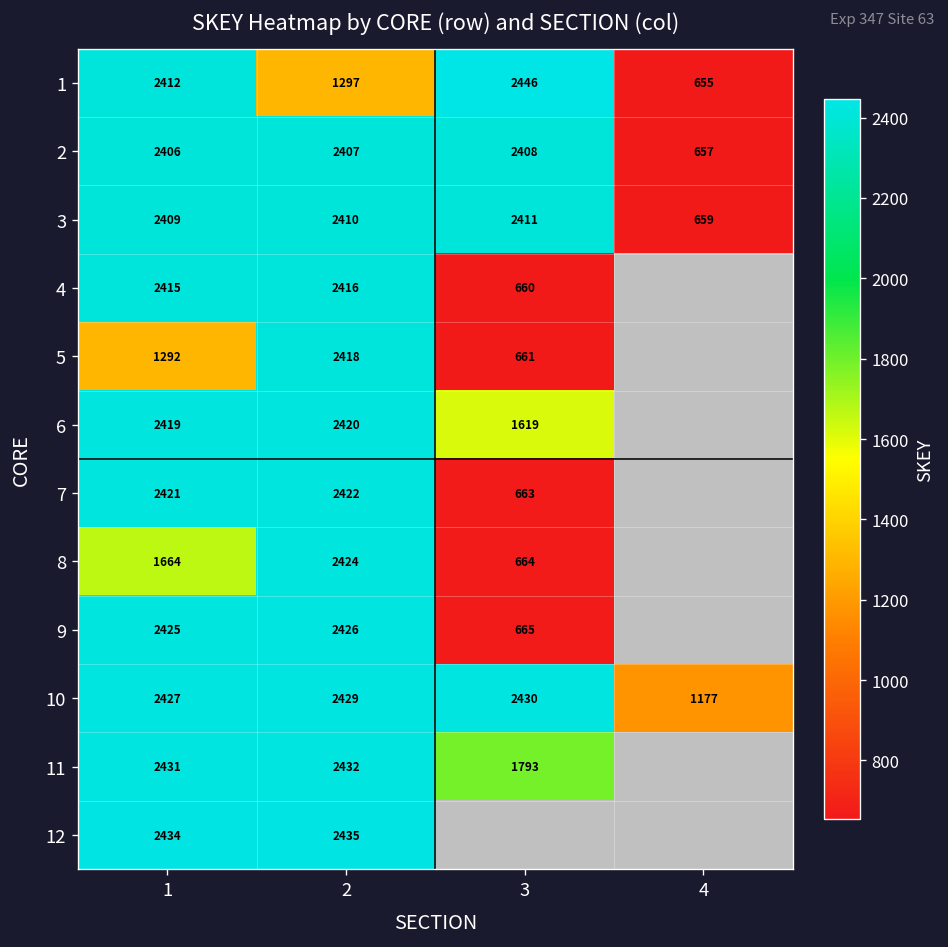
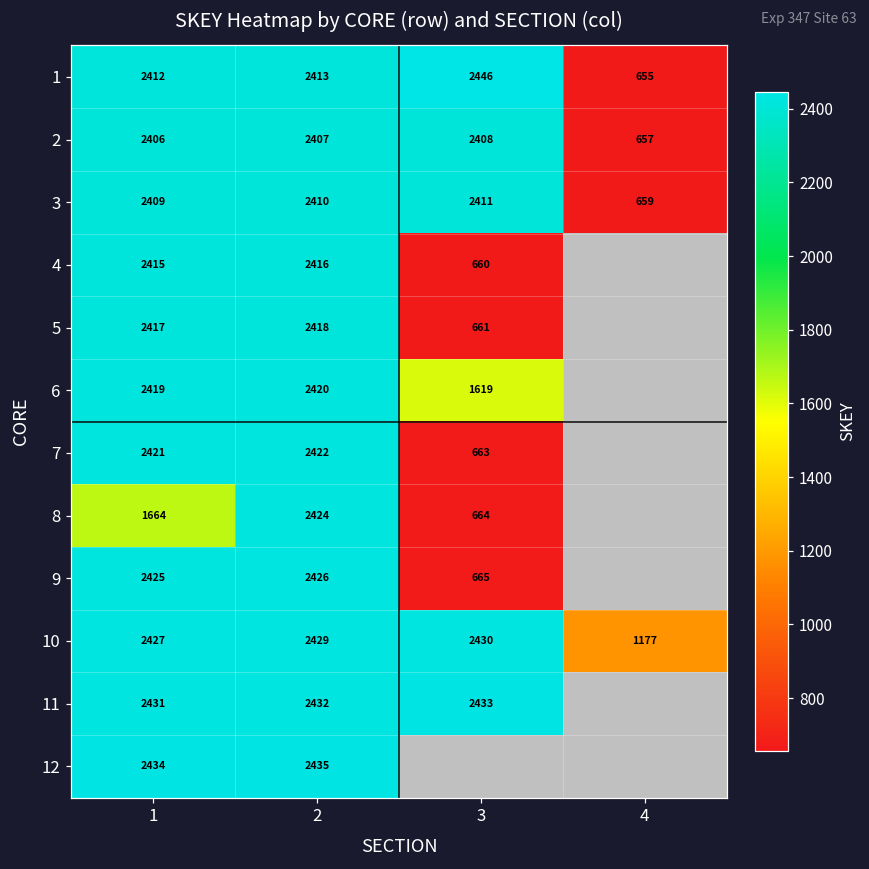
  {
    "1": {
      "1": 2412,
-     "2": 1297,
+     "2": 2413,
      "3": 2446,
      "4": 655
    },
    "2": {
      "1": 2406,
      "2": 2407,
      "3": 2408,
      "4": 657
    },
    "3": {
      "1": 2409,
      "2": 2410,
      "3": 2411,
      "4": 659
    },
    "4": {
      "1": 2415,
      "2": 2416,
      "3": 660
    },
    "5": {
-     "1": 1292,
+     "1": 2417,
      "2": 2418,
      "3": 661
    },
    "6": {
      "1": 2419,
      "2": 2420,
      "3": 1619
    },
    "7": {
      "1": 2421,
      "2": 2422,
      "3": 663
    },
    "8": {
      "1": 1664,
      "2": 2424,
      "3": 664
    },
    "9": {
      "1": 2425,
      "2": 2426,
      "3": 665
    },
    "10": {
      "1": 2427,
      "2": 2429,
      "3": 2430,
      "4": 1177
    },
    "11": {
      "1": 2431,
      "2": 2432,
-     "3": 1793
+     "3": 2433
    },
    "12": {
      "1": 2434,
      "2": 2435
    }
  }
